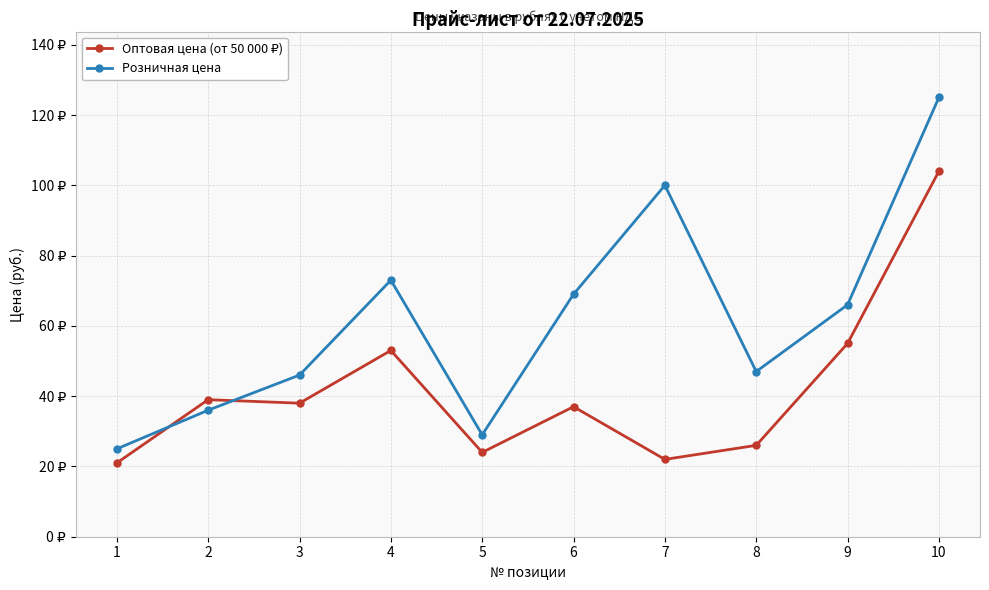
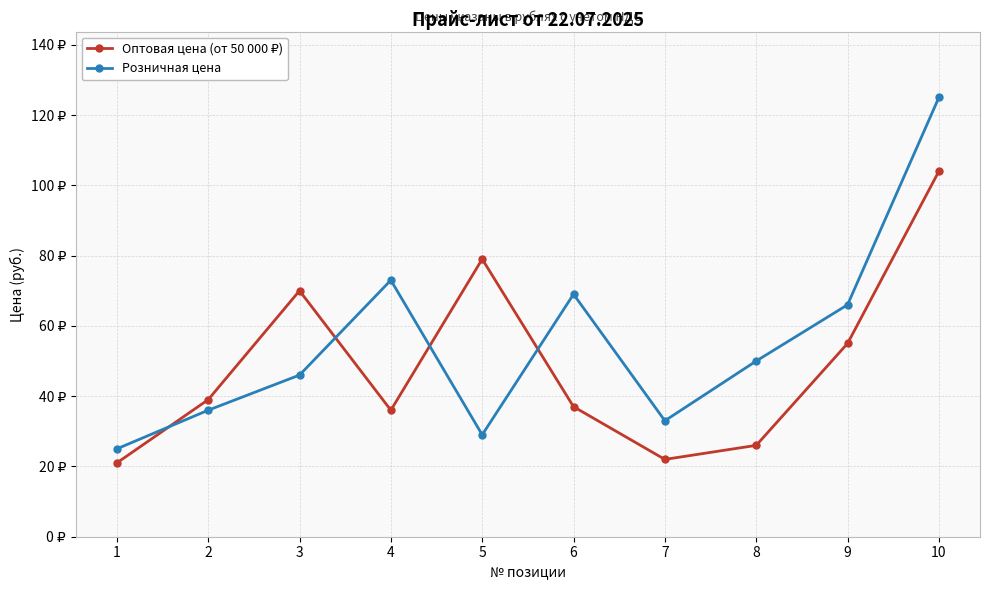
  {
    "Оптовая цена (от 50 000 ₽)": {
      "1": "21 ₽",
      "2": "39 ₽",
-     "3": "38 ₽",
-     "4": "53 ₽",
-     "5": "24 ₽",
+     "3": "70 ₽",
+     "4": "36 ₽",
+     "5": "79 ₽",
      "6": "37 ₽",
      "7": "22 ₽",
      "8": "26 ₽",
      "9": "55 ₽",
      "10": "104 ₽"
    },
    "Розничная цена": {
      "1": "25 ₽",
      "2": "36 ₽",
      "3": "46 ₽",
      "4": "73 ₽",
      "5": "29 ₽",
      "6": "69 ₽",
-     "7": "100 ₽",
-     "8": "47 ₽",
+     "7": "33 ₽",
+     "8": "50 ₽",
      "9": "66 ₽",
      "10": "125 ₽"
    }
  }
